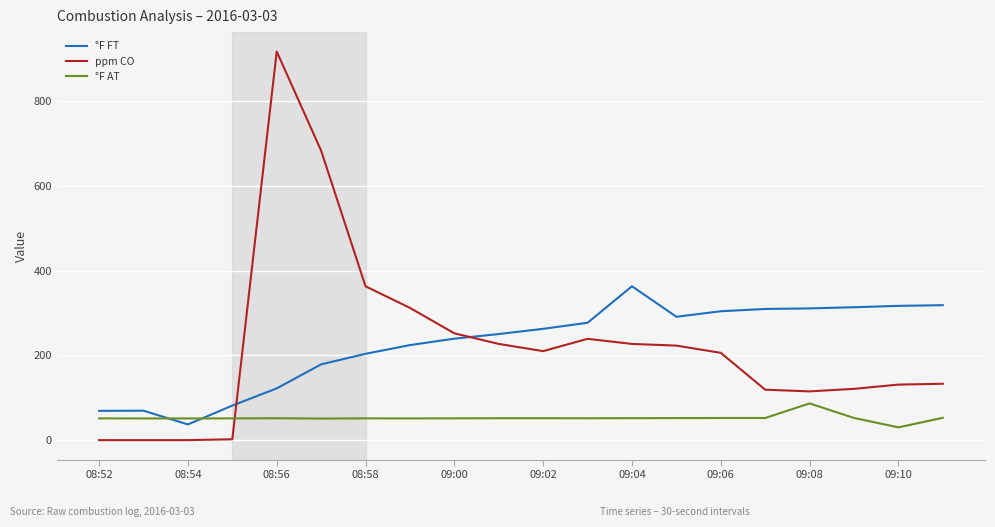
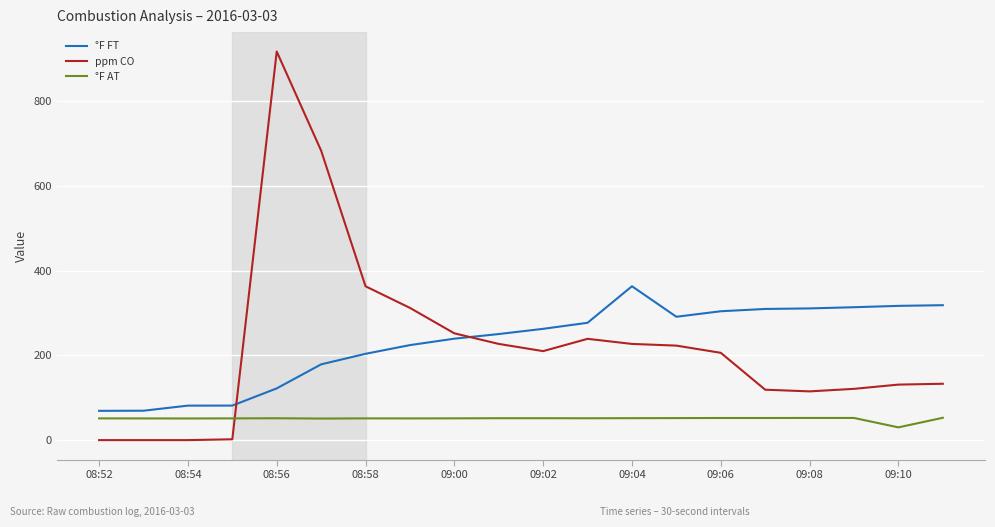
  {
    "°F FT": {
      "08:52": 70,
-     "08:54": 40,
+     "08:54": 80,
      "08:56": 120,
      "08:58": 200,
      "09:00": 240,
      "09:02": 260,
      "09:04": 360,
      "09:06": 300,
      "09:08": 310,
      "09:10": 320
    },
    "ppm CO": {
      "08:52": 0,
      "08:54": 0,
      "08:56": 920,
      "08:58": 360,
      "09:00": 250,
      "09:02": 210,
      "09:04": 230,
      "09:06": 210,
      "09:08": 120,
      "09:10": 130
    },
    "°F AT": {
      "08:52": 50,
      "08:54": 50,
      "08:56": 50,
      "08:58": 50,
      "09:00": 50,
      "09:02": 50,
      "09:04": 50,
      "09:06": 50,
-     "09:08": 90,
+     "09:08": 50,
      "09:10": 30
    }
  }
